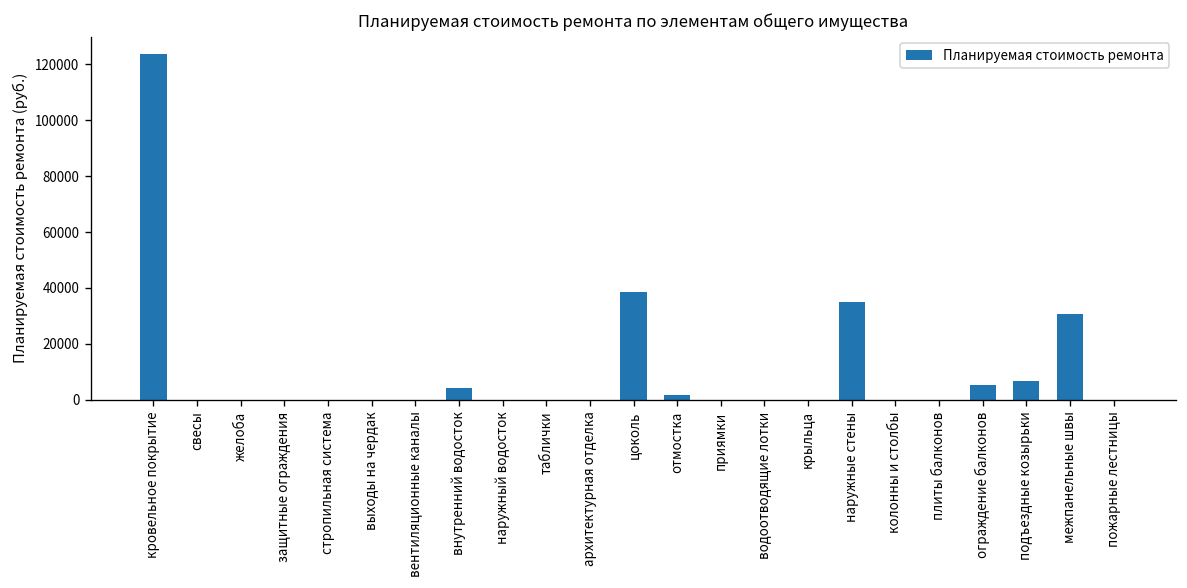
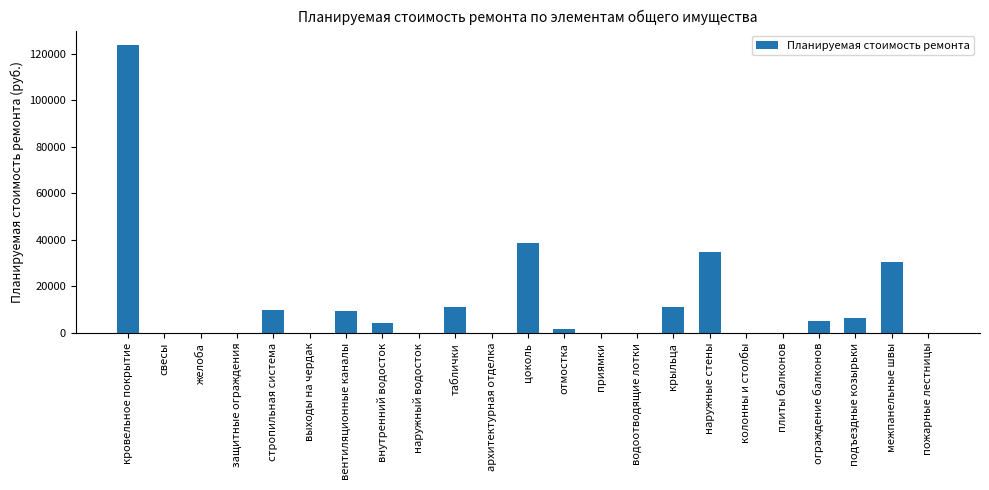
  {
    "кровельное покрытие": 124000,
    "свесы": 0,
    "желоба": 0,
    "защитные ограждения": 0,
-   "стропильная система": 0,
+   "стропильная система": 10000,
    "выходы на чердак": 0,
-   "вентиляционные каналы": 0,
+   "вентиляционные каналы": 9000,
    "внутренний водосток": 4000,
    "наружный водосток": 0,
-   "таблички": 0,
+   "таблички": 11000,
    "архитектурная отделка": 0,
    "цоколь": 39000,
    "отмостка": 2000,
    "приямки": 0,
    "водоотводящие лотки": 0,
-   "крыльца": 0,
+   "крыльца": 11000,
    "наружные стены": 35000,
    "колонны и столбы": 0,
    "плиты балконов": 0,
    "ограждение балконов": 5000,
    "подъездные козырьки": 7000,
    "межпанельные швы": 31000,
    "пожарные лестницы": 0
  }
